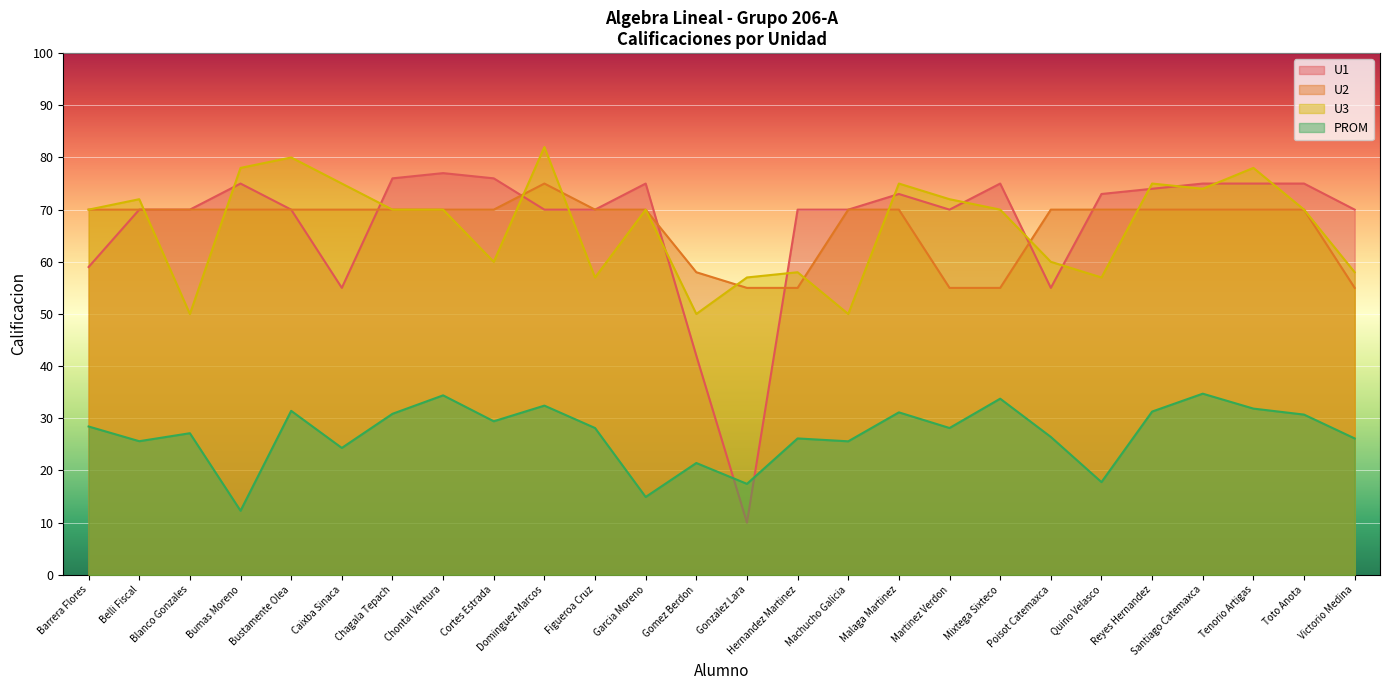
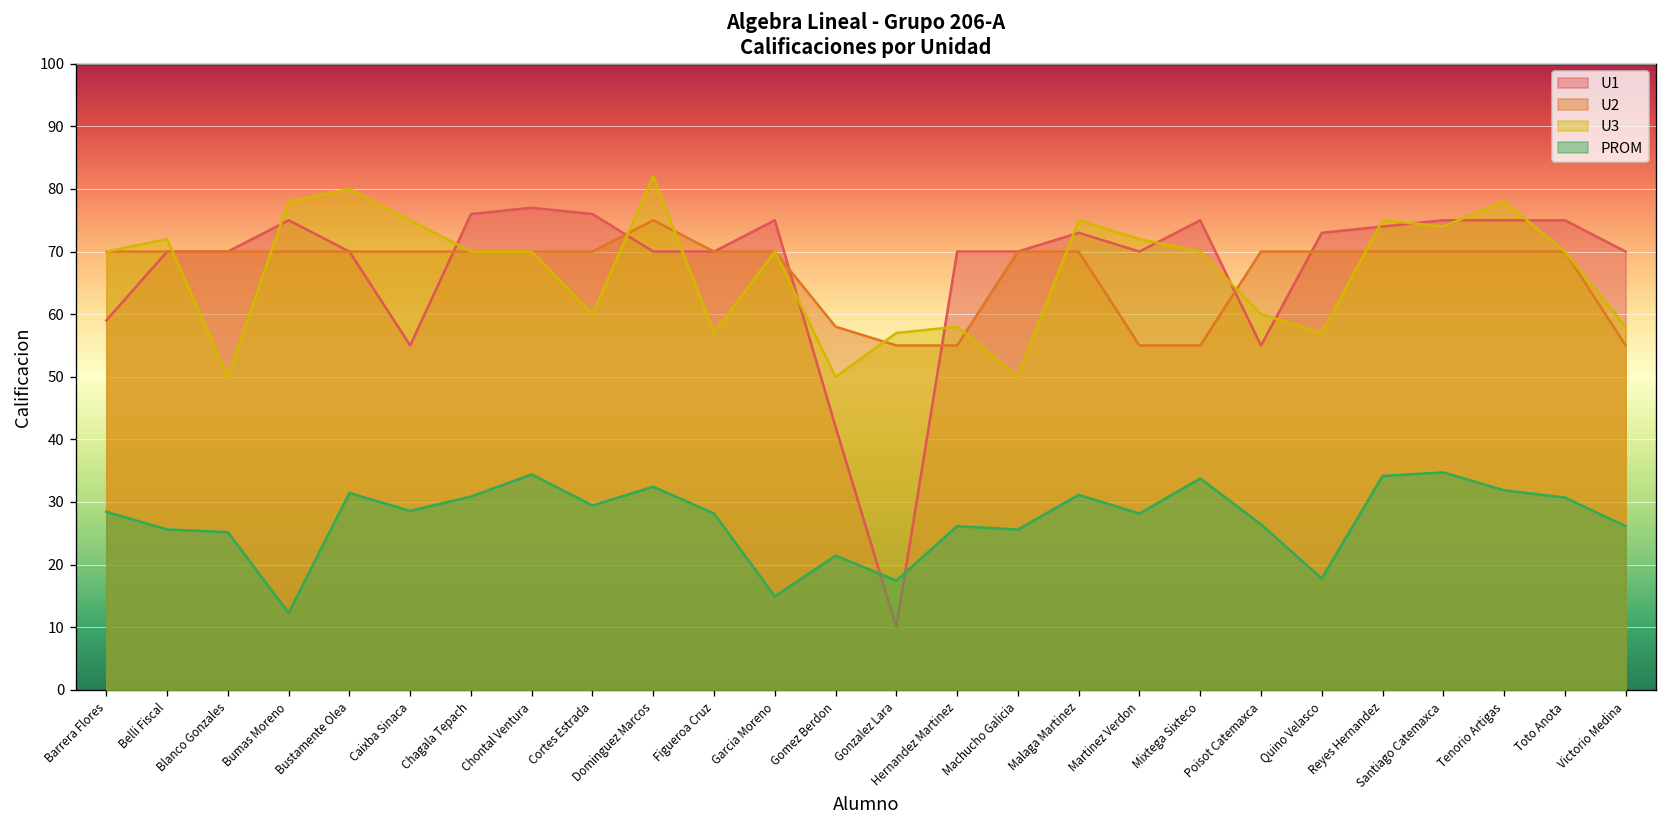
  {
    "PROM": {
      "Barrera Flores": 28,
      "Belli Fiscal": 26,
-     "Blanco Gonzales": 27,
+     "Blanco Gonzales": 25,
      "Bumas Moreno": 12,
      "Bustamente Olea": 31,
-     "Caixba Sinaca": 24,
+     "Caixba Sinaca": 29,
      "Chagala Tepach": 31,
      "Chontal Ventura": 34,
      "Cortes Estrada": 29,
      "Dominguez Marcos": 32,
      "Figueroa Cruz": 28,
      "Garcia Moreno": 15,
      "Gomez Berdon": 21,
      "Gonzalez Lara": 17,
      "Hernandez Martinez": 26,
      "Machucho Galicia": 26,
      "Malaga Martinez": 31,
      "Martinez Verdon": 28,
      "Mixtega Sixteco": 34,
      "Poisot Catemaxca": 26,
      "Quino Velasco": 18,
-     "Reyes Hernandez": 31,
+     "Reyes Hernandez": 34,
      "Santiago Catemaxca": 35,
      "Tenorio Artigas": 32,
      "Toto Anota": 31,
      "Victorio Medina": 26
    }
  }
